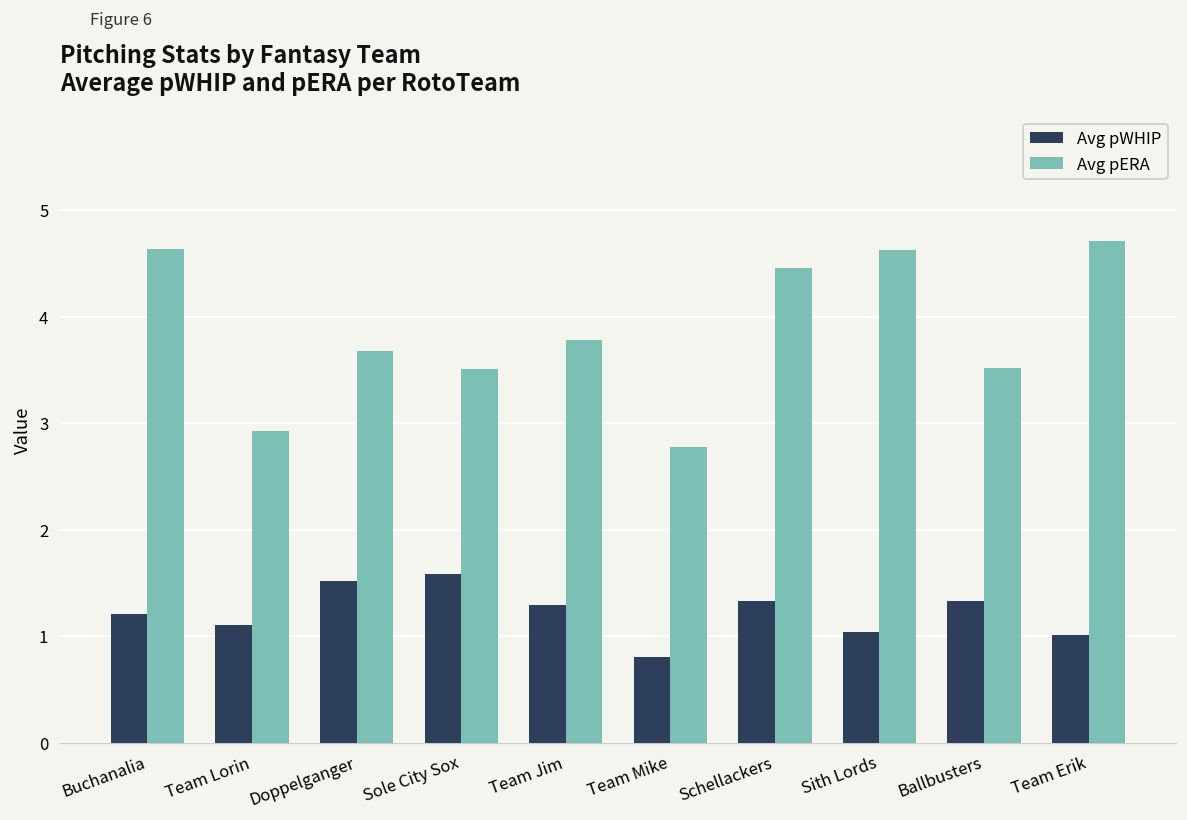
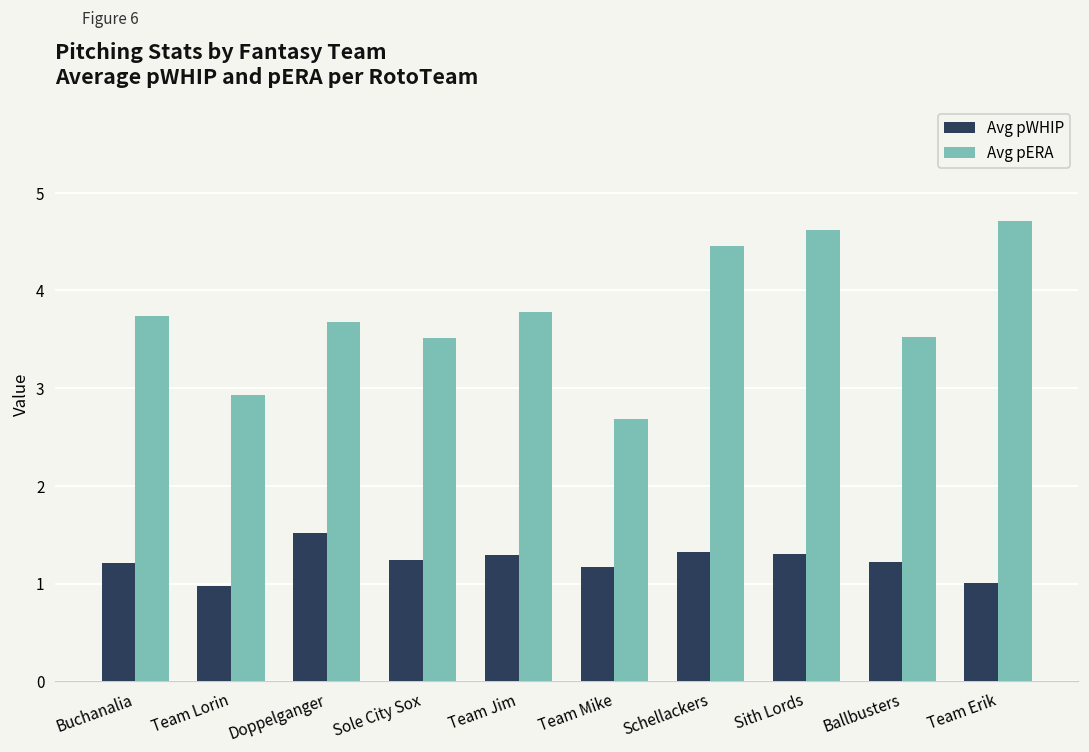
  {
    "Avg pWHIP": {
      "Buchanalia": 1.2,
-     "Team Lorin": 1.1,
+     "Team Lorin": 1.0,
      "Doppelganger": 1.5,
-     "Sole City Sox": 1.6,
+     "Sole City Sox": 1.2,
      "Team Jim": 1.3,
-     "Team Mike": 0.8,
+     "Team Mike": 1.2,
      "Schellackers": 1.3,
-     "Sith Lords": 1.0,
-     "Ballbusters": 1.3,
+     "Sith Lords": 1.3,
+     "Ballbusters": 1.2,
      "Team Erik": 1.0
    },
    "Avg pERA": {
-     "Buchanalia": 4.6,
+     "Buchanalia": 3.7,
      "Team Lorin": 2.9,
      "Doppelganger": 3.7,
      "Sole City Sox": 3.5,
      "Team Jim": 3.8,
-     "Team Mike": 2.8,
+     "Team Mike": 2.7,
      "Schellackers": 4.5,
      "Sith Lords": 4.6,
      "Ballbusters": 3.5,
      "Team Erik": 4.7
    }
  }
